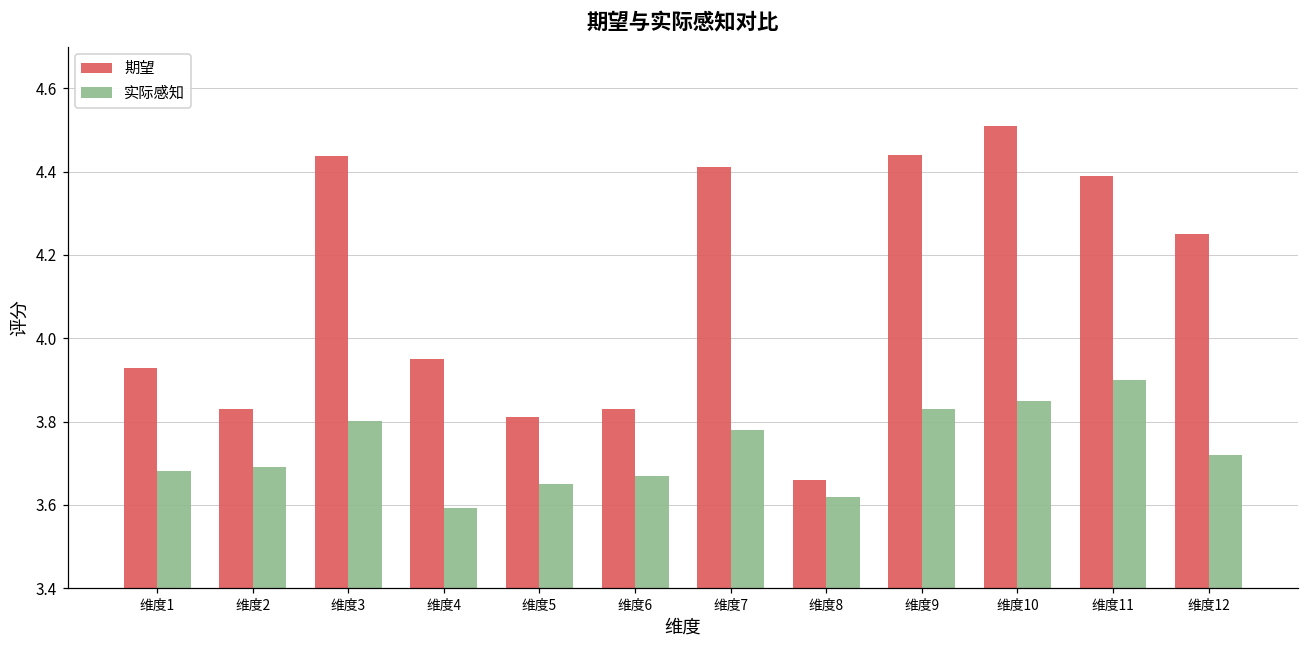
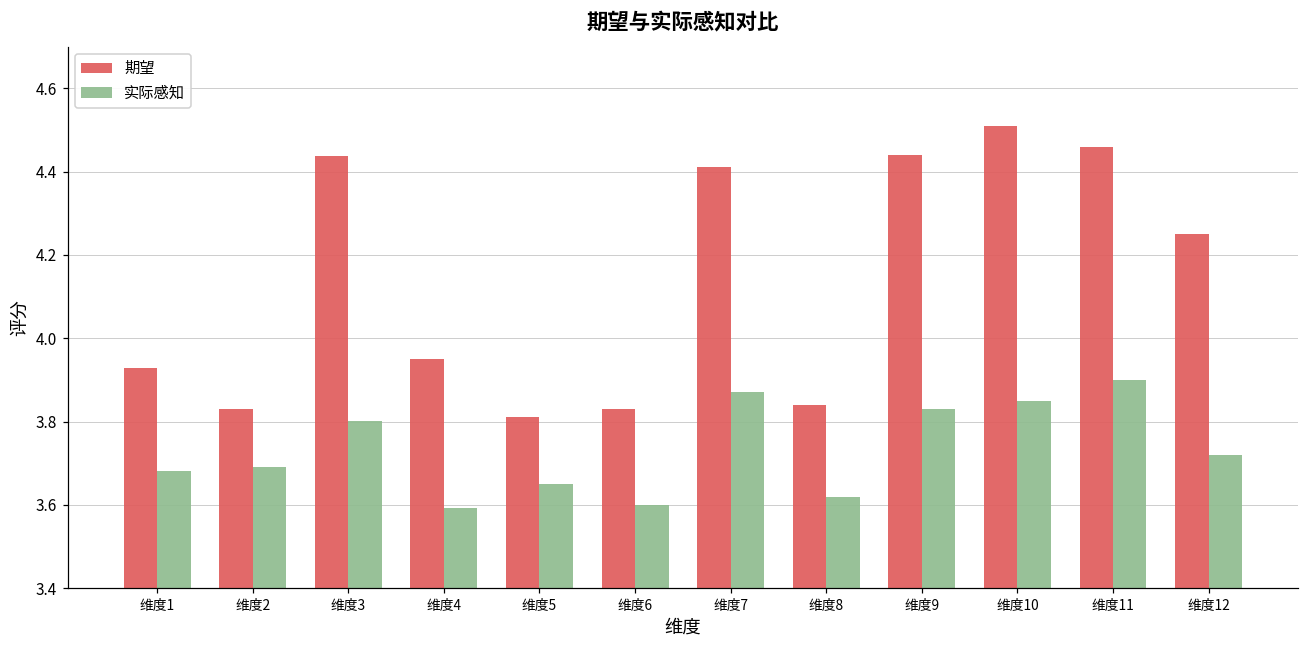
  {
    "期望": {
      "维度1": 3.93,
      "维度2": 3.83,
      "维度3": 4.44,
      "维度4": 3.95,
      "维度5": 3.81,
      "维度6": 3.83,
      "维度7": 4.41,
-     "维度8": 3.66,
+     "维度8": 3.84,
      "维度9": 4.44,
      "维度10": 4.51,
-     "维度11": 4.39,
+     "维度11": 4.46,
      "维度12": 4.25
    },
    "实际感知": {
      "维度1": 3.68,
      "维度2": 3.69,
      "维度3": 3.80,
      "维度4": 3.59,
      "维度5": 3.65,
-     "维度6": 3.67,
-     "维度7": 3.78,
+     "维度6": 3.60,
+     "维度7": 3.87,
      "维度8": 3.62,
      "维度9": 3.83,
      "维度10": 3.85,
      "维度11": 3.90,
      "维度12": 3.72
    }
  }
